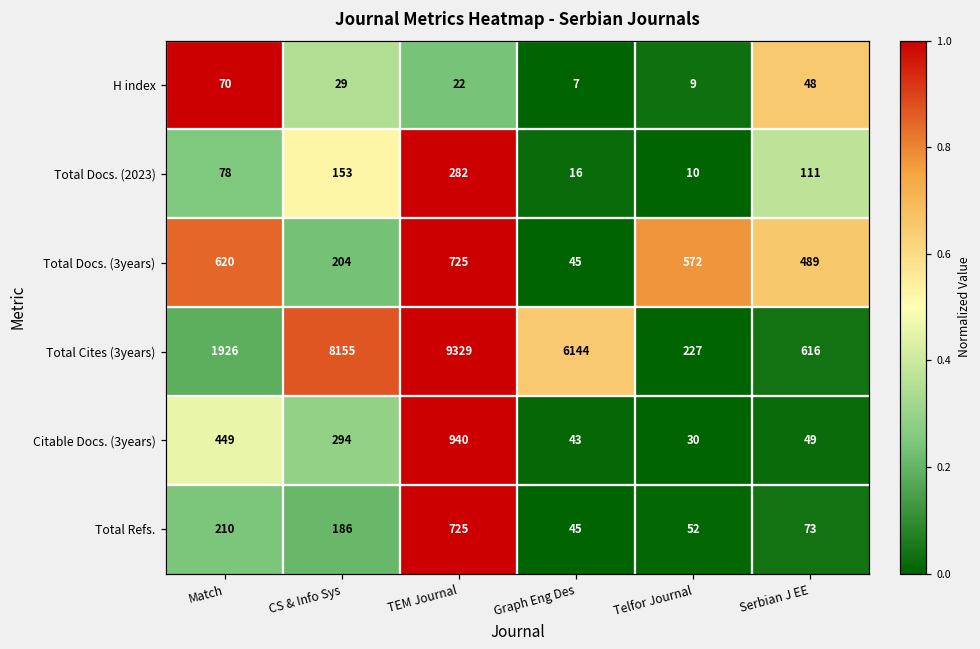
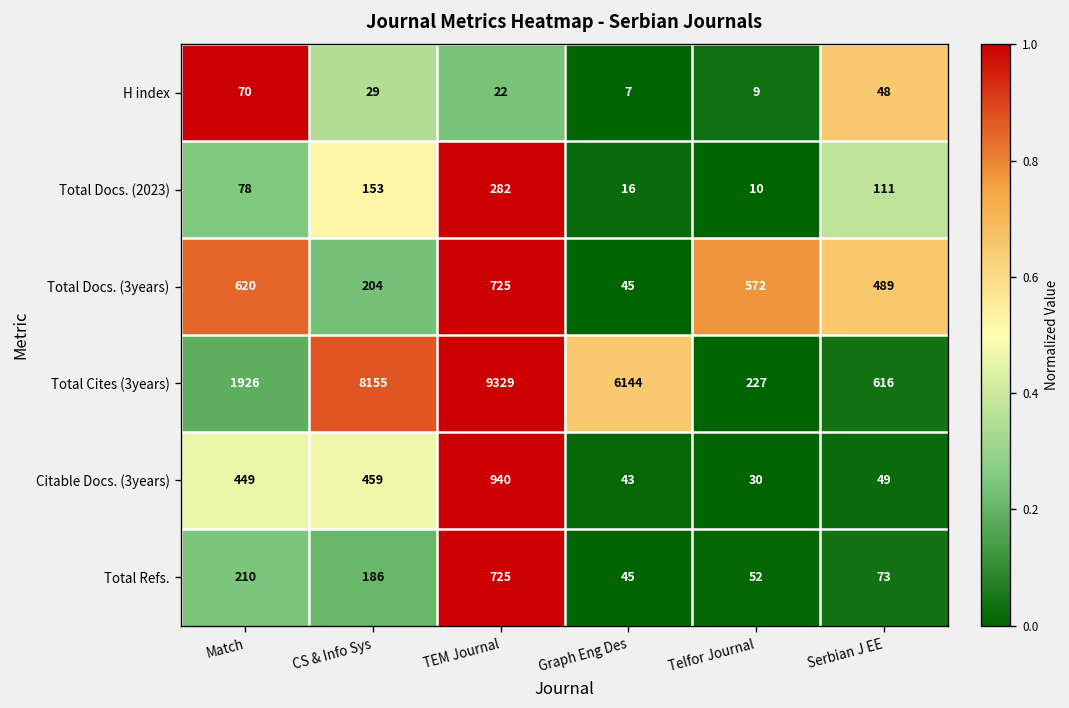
  {
    "H index": {
      "Match": 70,
      "CS & Info Sys": 29,
      "TEM Journal": 22,
      "Graph Eng Des": 7,
      "Telfor Journal": 9,
      "Serbian J EE": 48
    },
    "Total Docs. (2023)": {
      "Match": 78,
      "CS & Info Sys": 153,
      "TEM Journal": 282,
      "Graph Eng Des": 16,
      "Telfor Journal": 10,
      "Serbian J EE": 111
    },
    "Total Docs. (3years)": {
      "Match": 620,
      "CS & Info Sys": 204,
      "TEM Journal": 725,
      "Graph Eng Des": 45,
      "Telfor Journal": 572,
      "Serbian J EE": 489
    },
    "Total Cites (3years)": {
      "Match": 1926,
      "CS & Info Sys": 8155,
      "TEM Journal": 9329,
      "Graph Eng Des": 6144,
      "Telfor Journal": 227,
      "Serbian J EE": 616
    },
    "Citable Docs. (3years)": {
      "Match": 449,
-     "CS & Info Sys": 294,
+     "CS & Info Sys": 459,
      "TEM Journal": 940,
      "Graph Eng Des": 43,
      "Telfor Journal": 30,
      "Serbian J EE": 49
    },
    "Total Refs.": {
      "Match": 210,
      "CS & Info Sys": 186,
      "TEM Journal": 725,
      "Graph Eng Des": 45,
      "Telfor Journal": 52,
      "Serbian J EE": 73
    }
  }
